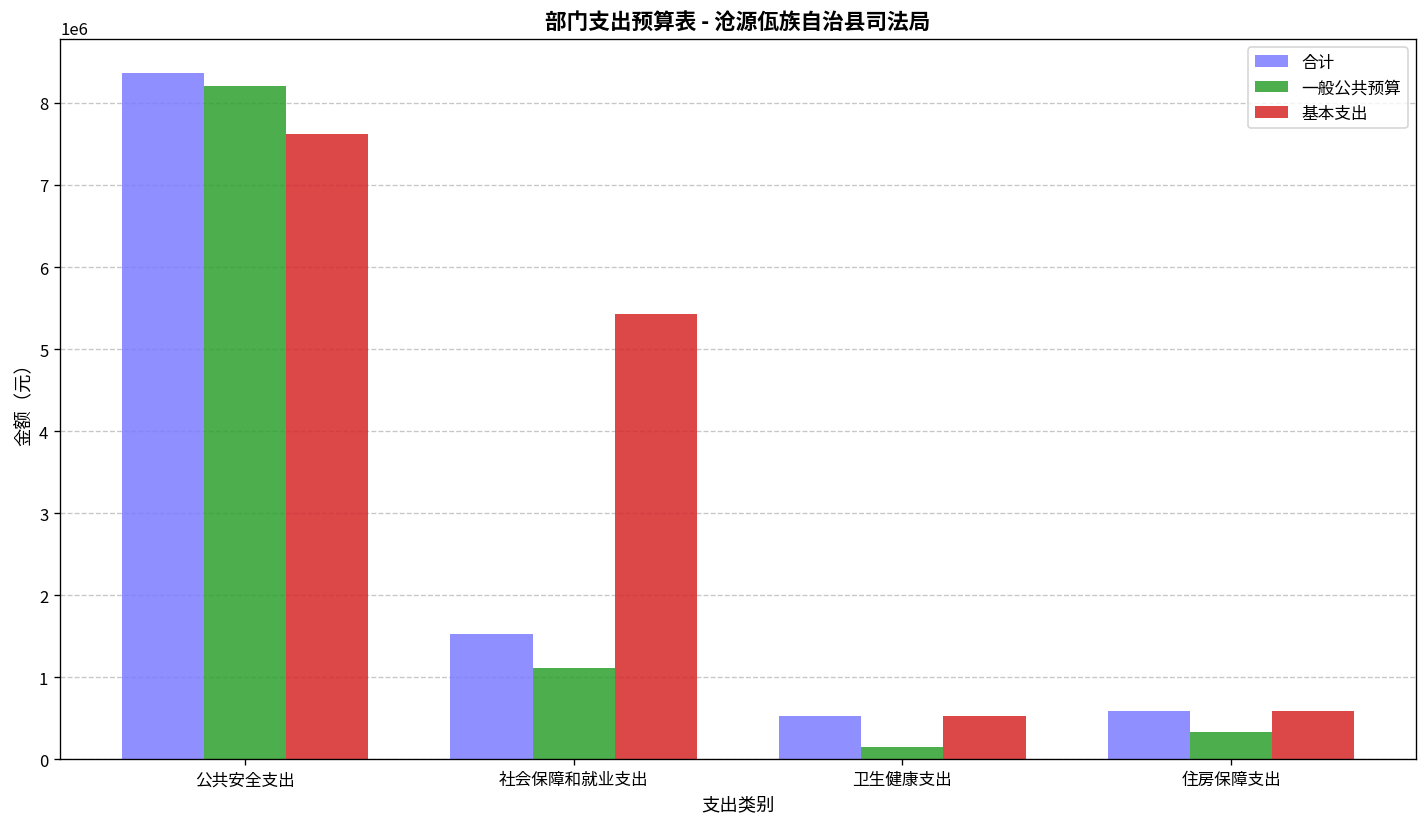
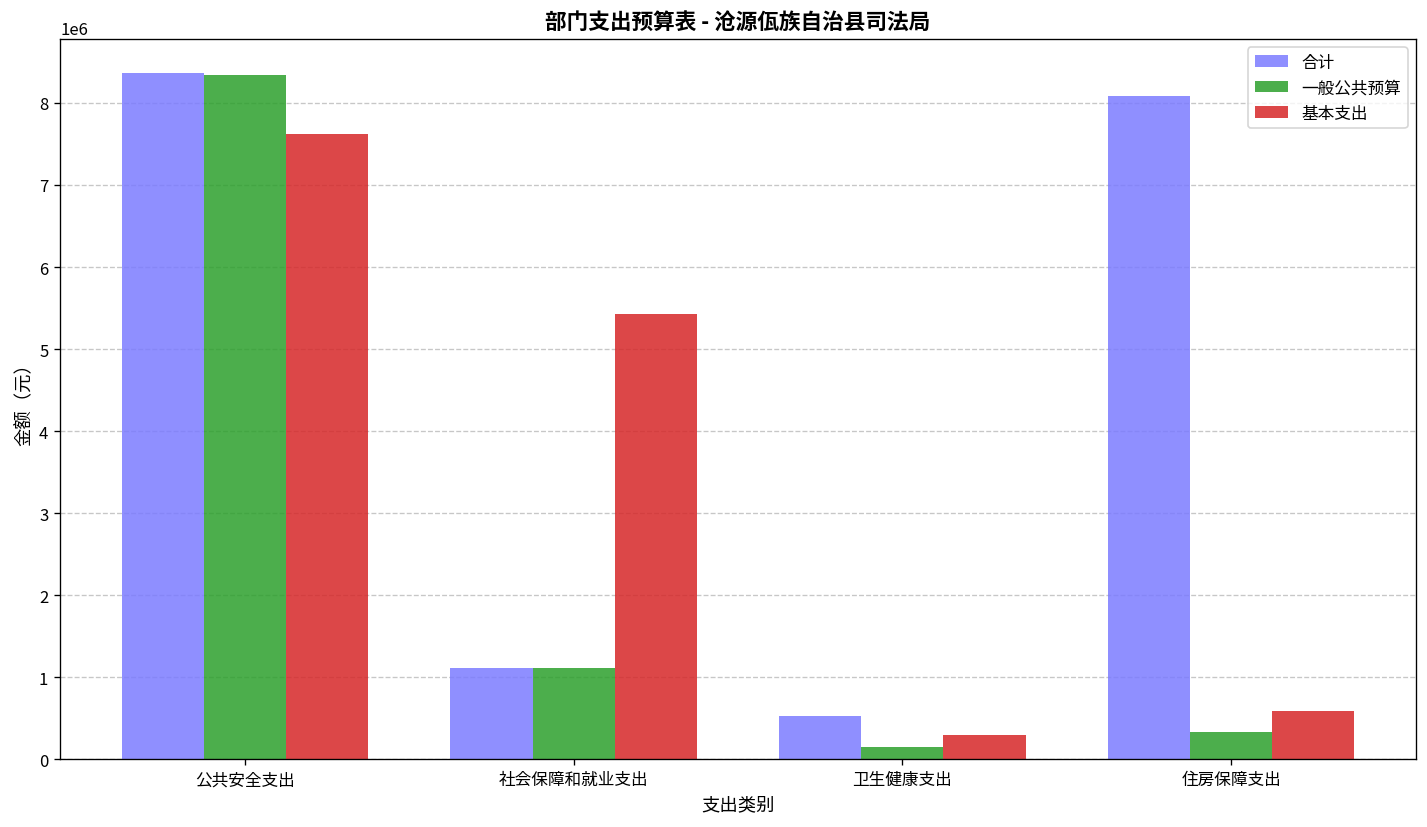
  {
    "合计": {
      "公共安全支出": 8400000,
-     "社会保障和就业支出": 1500000,
+     "社会保障和就业支出": 1100000,
      "卫生健康支出": 500000,
-     "住房保障支出": 600000
+     "住房保障支出": 8100000
    },
    "一般公共预算": {
-     "公共安全支出": 8200000,
+     "公共安全支出": 8300000,
      "社会保障和就业支出": 1100000,
      "卫生健康支出": 200000,
      "住房保障支出": 300000
    },
    "基本支出": {
      "公共安全支出": 7600000,
      "社会保障和就业支出": 5400000,
-     "卫生健康支出": 500000,
+     "卫生健康支出": 300000,
      "住房保障支出": 600000
    }
  }
